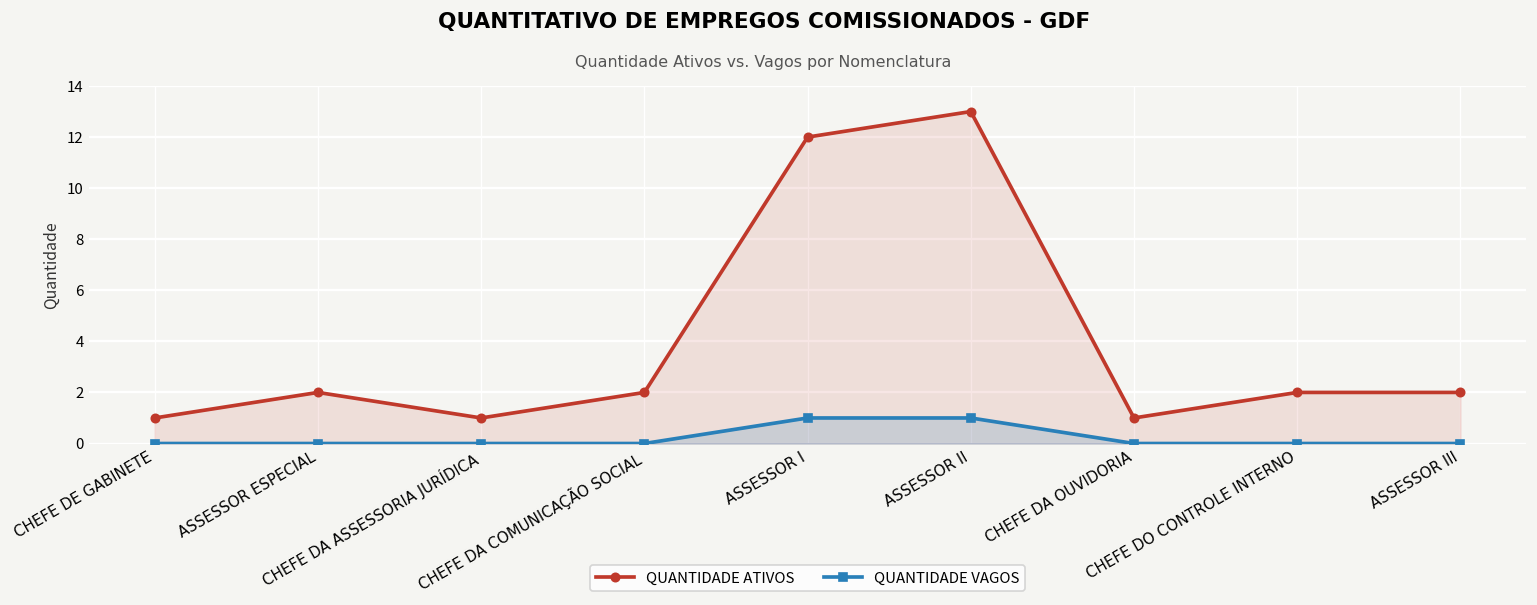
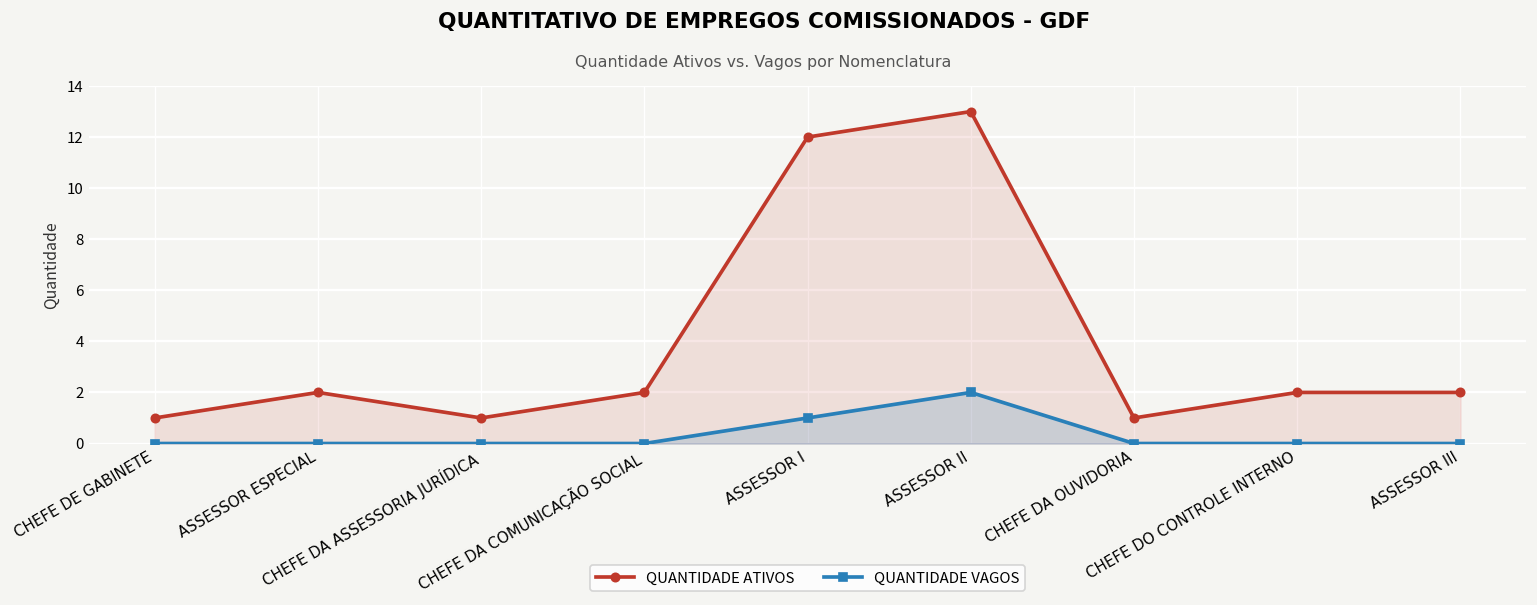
  {
    "QUANTIDADE ATIVOS": {
      "CHEFE DE GABINETE": 1,
      "ASSESSOR ESPECIAL": 2,
      "CHEFE DA ASSESSORIA JURÍDICA": 1,
      "CHEFE DA COMUNICAÇÃO SOCIAL": 2,
      "ASSESSOR I": 12,
      "ASSESSOR II": 13,
      "CHEFE DA OUVIDORIA": 1,
      "CHEFE DO CONTROLE INTERNO": 2,
      "ASSESSOR III": 2
    },
    "QUANTIDADE VAGOS": {
      "CHEFE DE GABINETE": 0,
      "ASSESSOR ESPECIAL": 0,
      "CHEFE DA ASSESSORIA JURÍDICA": 0,
      "CHEFE DA COMUNICAÇÃO SOCIAL": 0,
      "ASSESSOR I": 1,
-     "ASSESSOR II": 1,
+     "ASSESSOR II": 2,
      "CHEFE DA OUVIDORIA": 0,
      "CHEFE DO CONTROLE INTERNO": 0,
      "ASSESSOR III": 0
    }
  }
